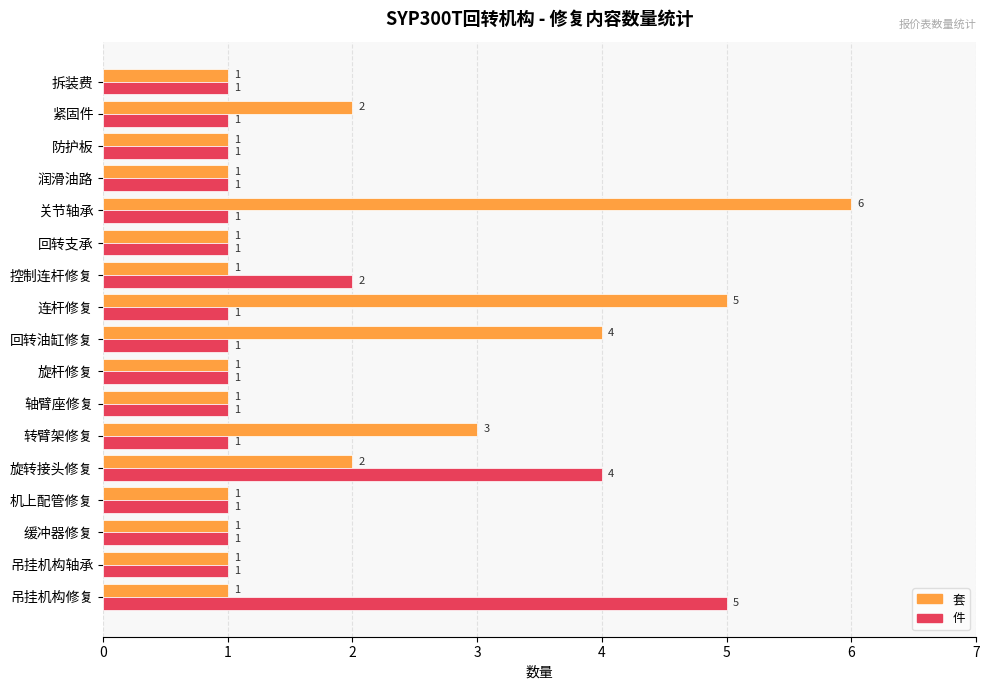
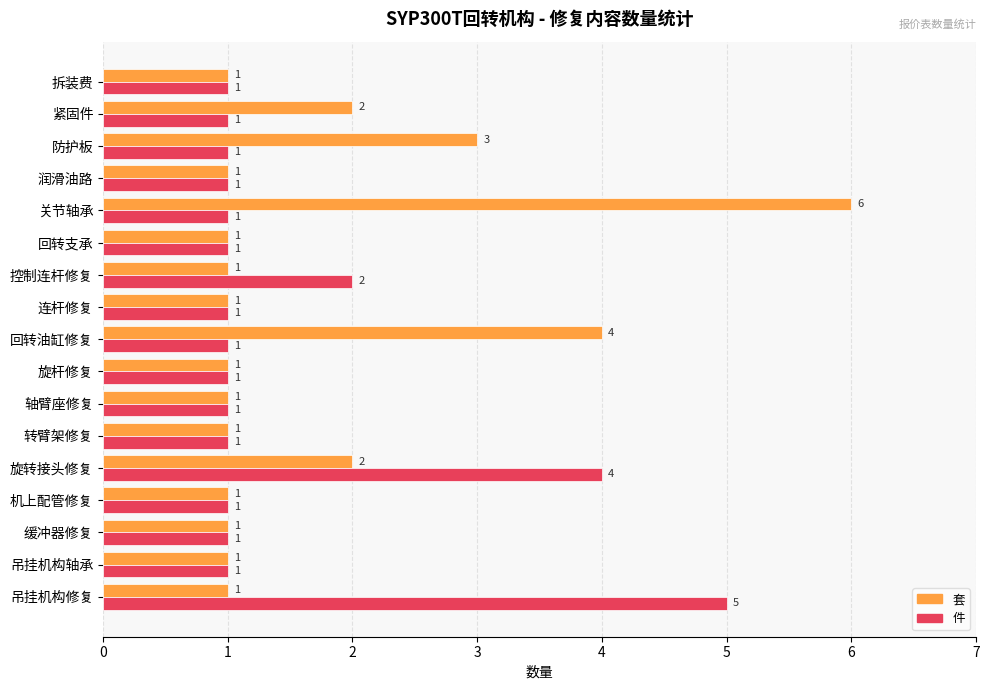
  {
    "套": {
      "拆装费": 1,
      "紧固件": 2,
-     "防护板": 1,
+     "防护板": 3,
      "润滑油路": 1,
      "关节轴承": 6,
      "回转支承": 1,
      "控制连杆修复": 1,
-     "连杆修复": 5,
+     "连杆修复": 1,
      "回转油缸修复": 4,
      "旋杆修复": 1,
      "轴臂座修复": 1,
-     "转臂架修复": 3,
+     "转臂架修复": 1,
      "旋转接头修复": 2,
      "机上配管修复": 1,
      "缓冲器修复": 1,
      "吊挂机构轴承": 1,
      "吊挂机构修复": 1
    },
    "件": {
      "拆装费": 1,
      "紧固件": 1,
      "防护板": 1,
      "润滑油路": 1,
      "关节轴承": 1,
      "回转支承": 1,
      "控制连杆修复": 2,
      "连杆修复": 1,
      "回转油缸修复": 1,
      "旋杆修复": 1,
      "轴臂座修复": 1,
      "转臂架修复": 1,
      "旋转接头修复": 4,
      "机上配管修复": 1,
      "缓冲器修复": 1,
      "吊挂机构轴承": 1,
      "吊挂机构修复": 5
    }
  }
